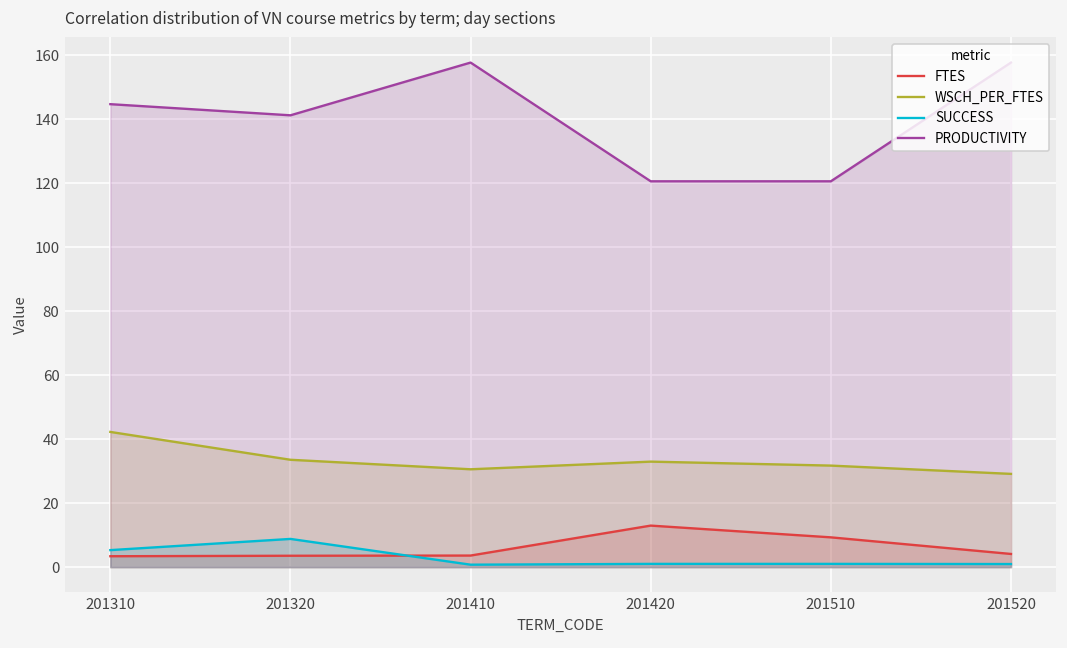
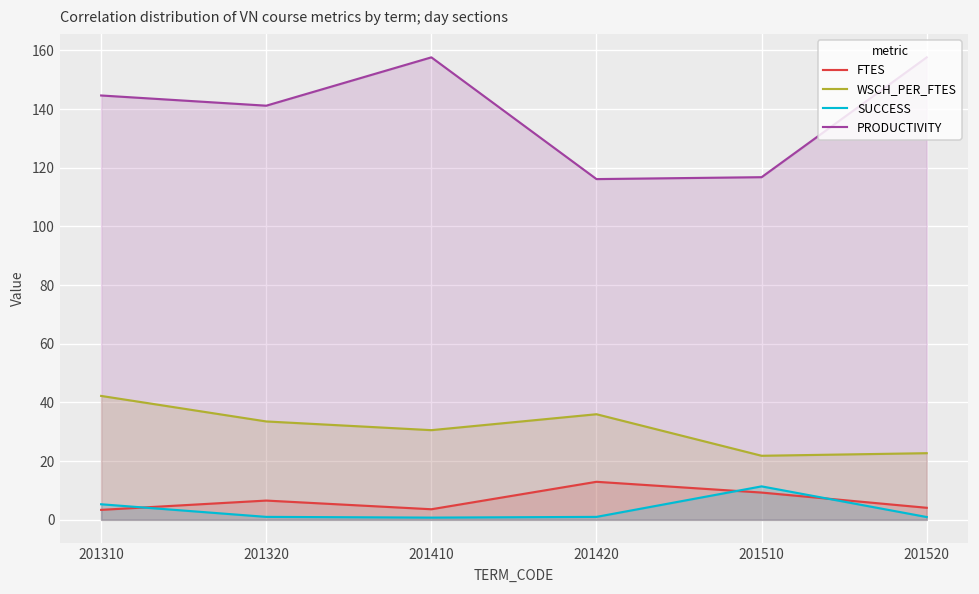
  {
    "FTES": {
      "201310": 3,
-     "201320": 4,
+     "201320": 7,
      "201410": 4,
      "201420": 13,
      "201510": 9,
      "201520": 4
    },
    "WSCH_PER_FTES": {
      "201310": 42,
      "201320": 34,
      "201410": 31,
-     "201420": 33,
-     "201510": 32,
-     "201520": 29
+     "201420": 36,
+     "201510": 22,
+     "201520": 23
    },
    "SUCCESS": {
      "201310": 5,
-     "201320": 9,
+     "201320": 1,
      "201410": 1,
      "201420": 1,
-     "201510": 1,
+     "201510": 11,
      "201520": 1
    },
    "PRODUCTIVITY": {
      "201310": 145,
      "201320": 141,
      "201410": 158,
-     "201420": 121,
-     "201510": 121
+     "201420": 116,
+     "201510": 117
    }
  }
